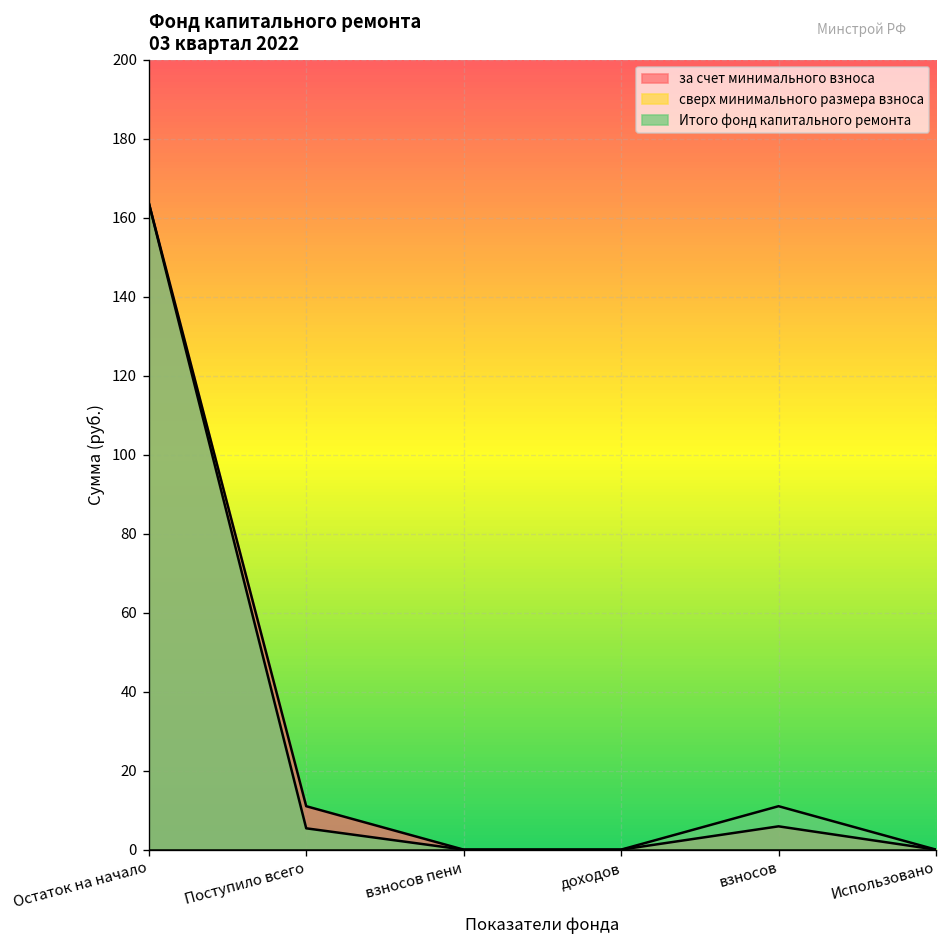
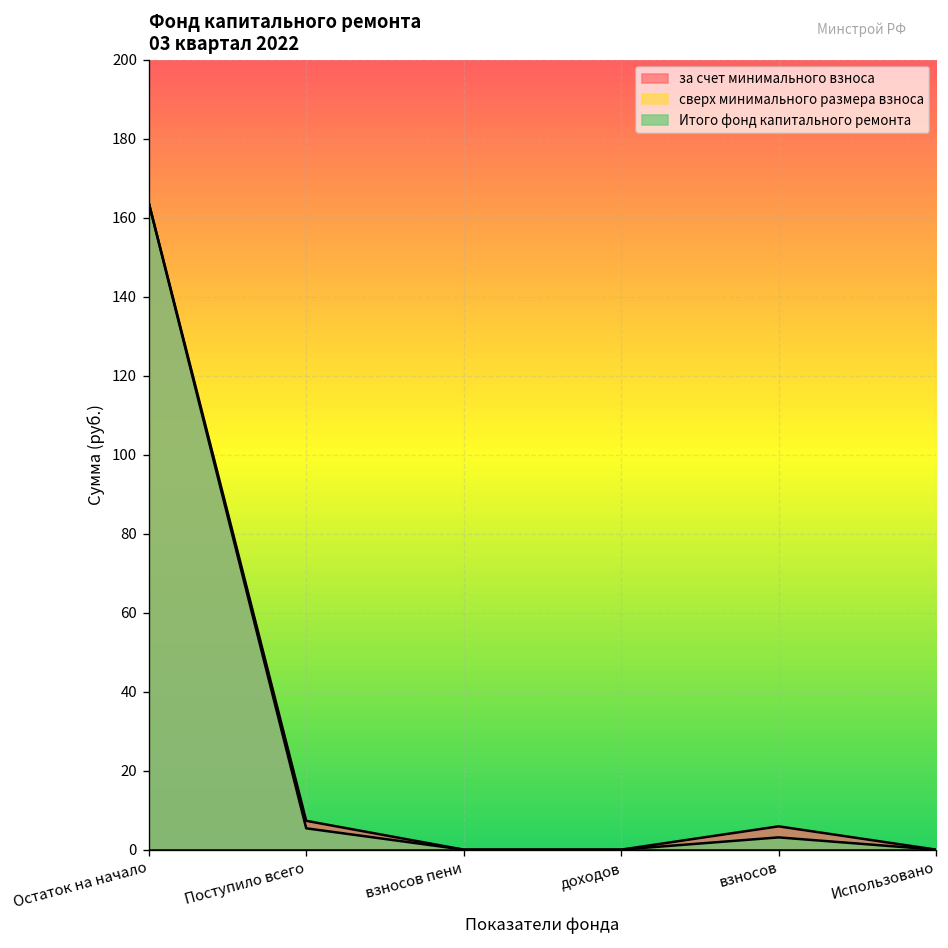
  {
    "за счет минимального взноса": {
-     "Поступило всего": 11,
+     "Поступило всего": 7,
      "взносов": 6
    },
    "сверх минимального размера взноса": {
      "Остаток на начало": 0,
      "Поступило всего": 0,
      "взносов": 0
    },
    "Итого фонд капитального ремонта": {
      "Поступило всего": 5,
-     "взносов": 11
+     "взносов": 3
    }
  }
